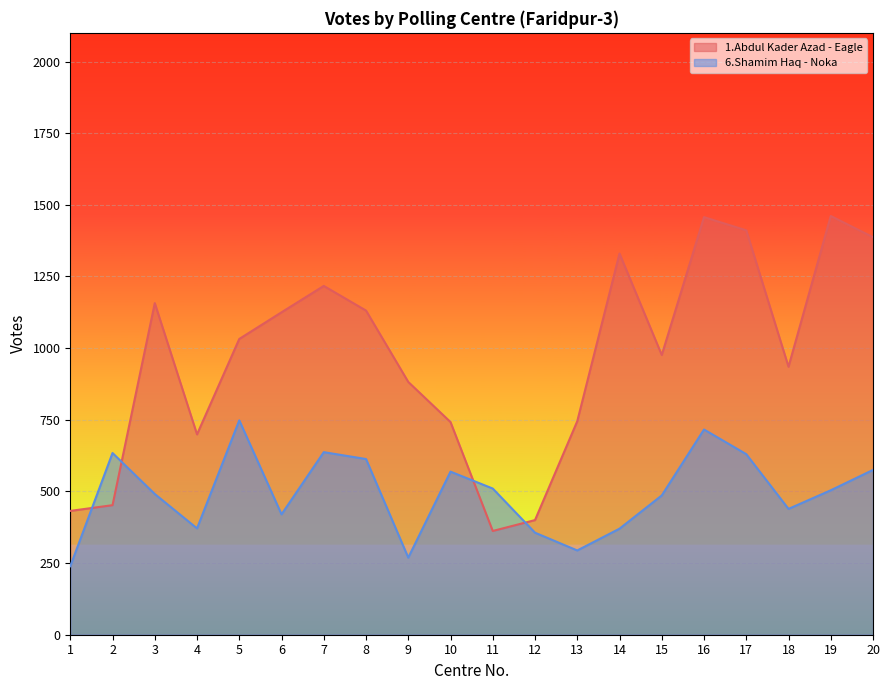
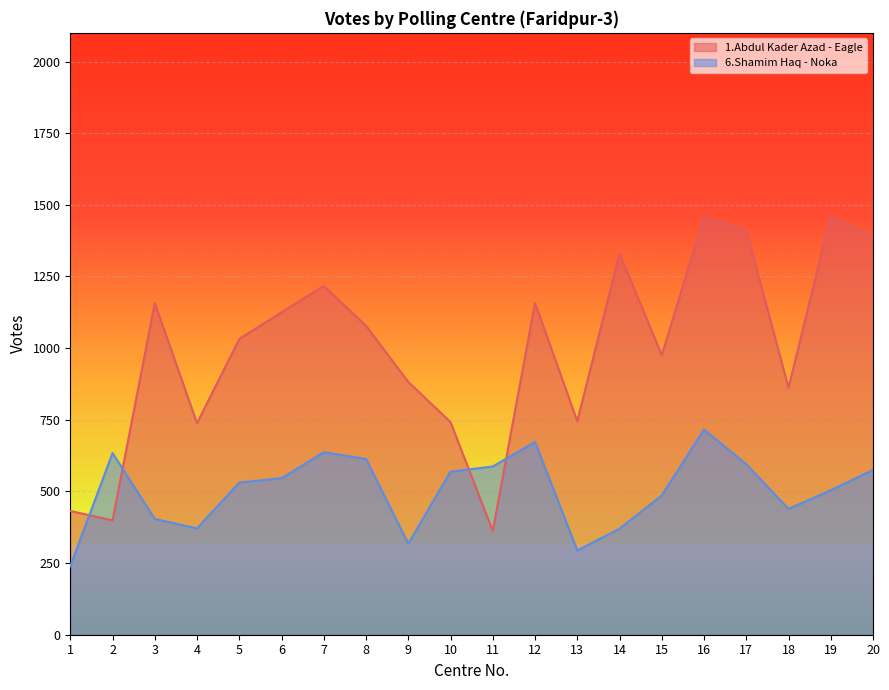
  {
    "1.Abdul Kader Azad - Eagle": {
      "1": 430,
-     "2": 450,
+     "2": 400,
      "3": 1160,
-     "4": 700,
+     "4": 740,
      "5": 1030,
      "6": 1130,
      "7": 1220,
-     "8": 1130,
+     "8": 1080,
      "9": 880,
      "10": 740,
      "11": 360,
-     "12": 400,
+     "12": 1160,
      "13": 750,
      "14": 1330,
      "15": 980,
      "16": 1460,
      "17": 1410,
-     "18": 940,
+     "18": 860,
      "19": 1460,
      "20": 1390
    },
    "6.Shamim Haq - Noka": {
      "1": 240,
      "2": 630,
-     "3": 490,
+     "3": 400,
      "4": 370,
-     "5": 750,
-     "6": 420,
+     "5": 530,
+     "6": 550,
      "7": 640,
      "8": 610,
-     "9": 270,
+     "9": 320,
      "10": 570,
-     "11": 510,
-     "12": 360,
+     "11": 590,
+     "12": 670,
      "13": 290,
      "14": 370,
      "15": 490,
      "16": 720,
-     "17": 630,
+     "17": 600,
      "18": 440,
      "19": 500,
      "20": 580
    }
  }
